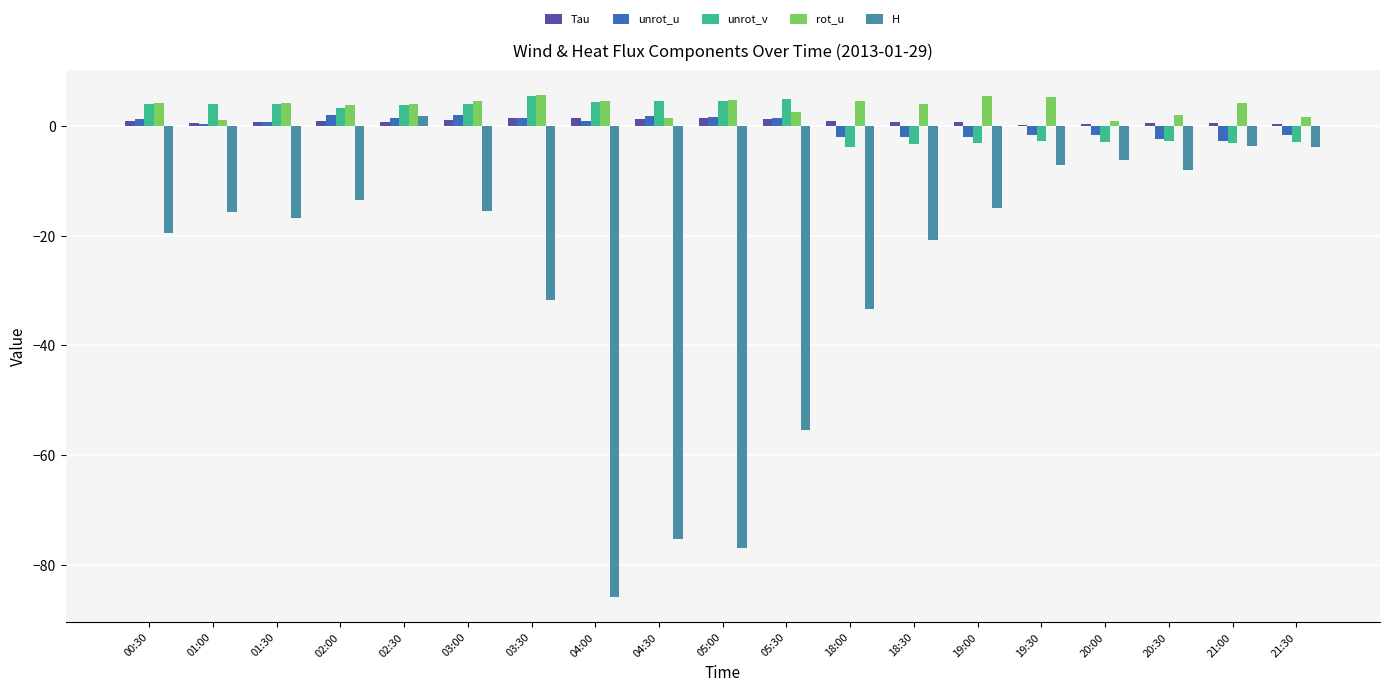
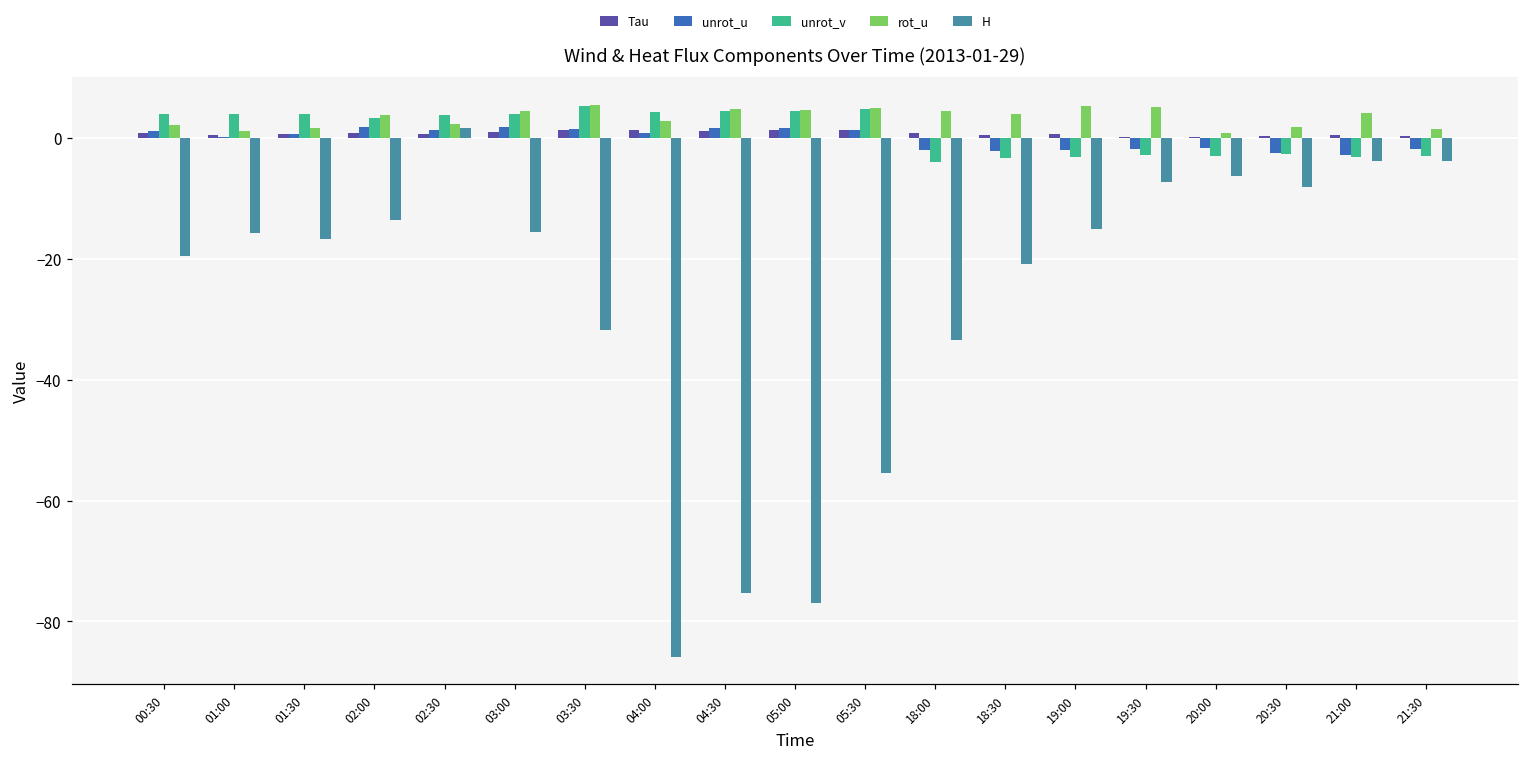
  {
    "rot_u": {
-     "00:30": 4,
+     "00:30": 2,
      "01:00": 1,
-     "01:30": 4,
+     "01:30": 2,
      "02:00": 4,
-     "02:30": 4,
+     "02:30": 2,
      "03:00": 4,
      "03:30": 6,
-     "04:00": 4,
-     "04:30": 1,
+     "04:00": 3,
+     "04:30": 5,
      "05:00": 5,
-     "05:30": 3,
+     "05:30": 5,
      "18:00": 4,
      "18:30": 4,
      "19:00": 5,
      "19:30": 5,
      "20:00": 1,
      "20:30": 2,
      "21:00": 4,
      "21:30": 2
    }
  }
